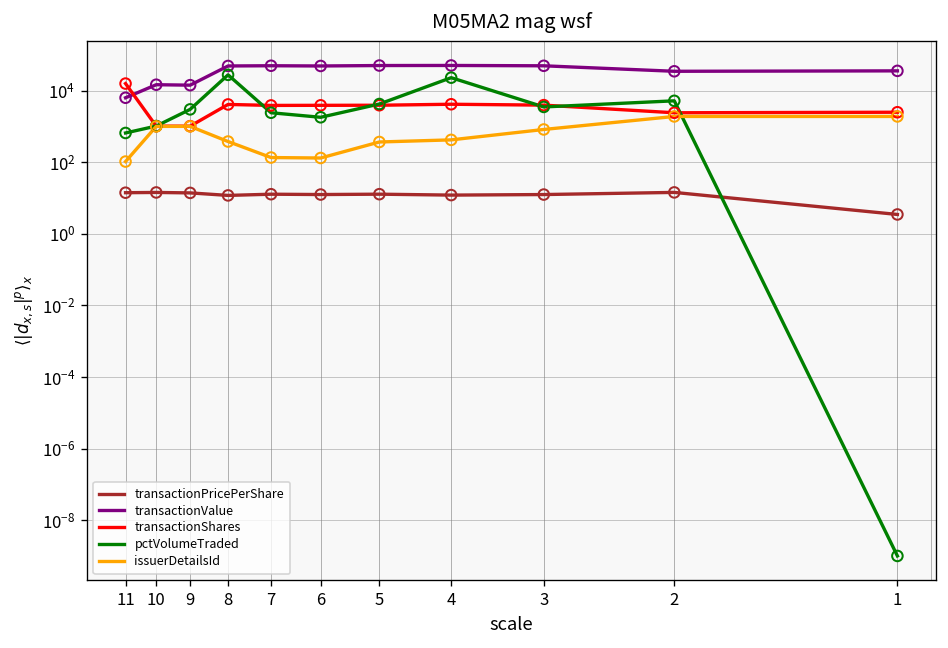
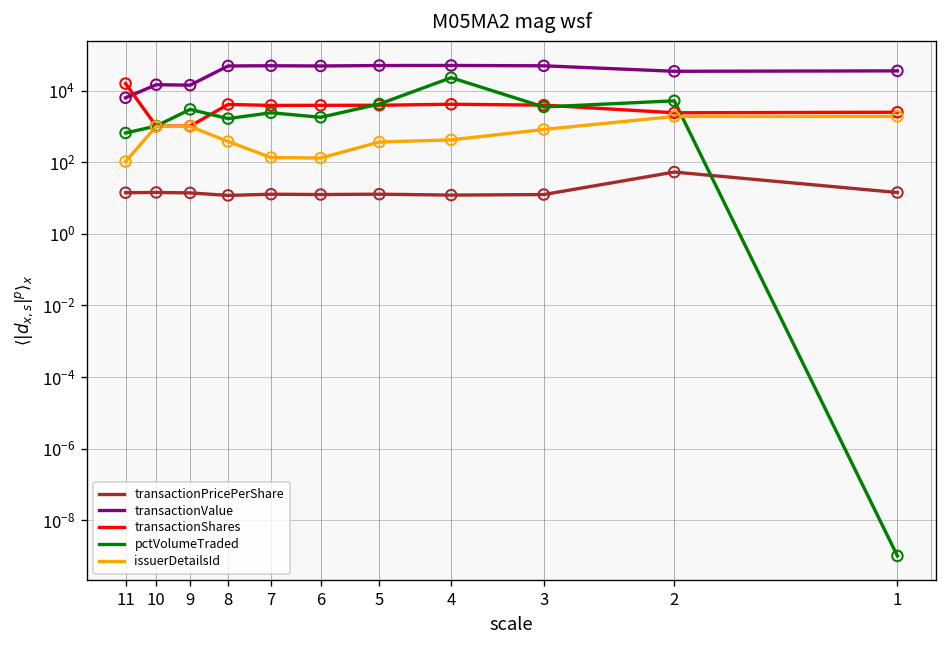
  {
    "transactionPricePerShare": {
      "11": 10,
      "10": 10,
      "9": 10,
      "8": 12,
      "7": 13,
      "6": 13,
      "5": 13,
      "4": 12,
      "3": 13,
-     "2": 10,
-     "1": 3
+     "2": 50,
+     "1": 10
    },
    "transactionValue": {
      "11": 6000,
      "10": 10000,
      "9": 10000,
      "8": 50000,
      "7": 50000,
      "6": 50000,
      "5": 50000,
      "4": 50000,
      "3": 50000,
      "2": 30000,
      "1": 40000
    },
    "transactionShares": {
      "11": 20000,
      "8": 4000,
      "7": 4000,
      "6": 4000,
      "4": 4000,
      "2": 2000,
      "1": 3000
    },
    "pctVolumeTraded": {
      "11": 700,
      "9": 3000,
-     "8": 30000,
+     "8": 2000,
      "7": 2000,
      "6": 2000,
      "4": 20000,
      "2": 5000,
      "1": 0.0000000010
    },
    "issuerDetailsId": {
      "11": 110,
      "8": 400,
      "7": 100,
      "6": 100,
      "5": 400,
      "4": 400,
      "3": 800,
      "2": 2000,
      "1": 2000
    }
  }
